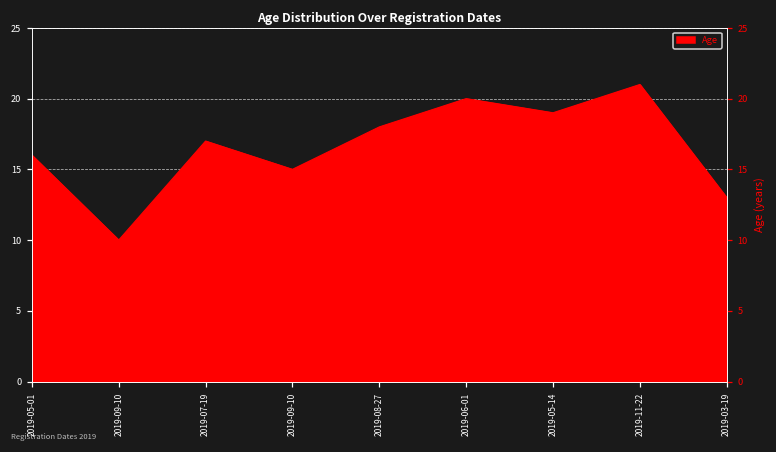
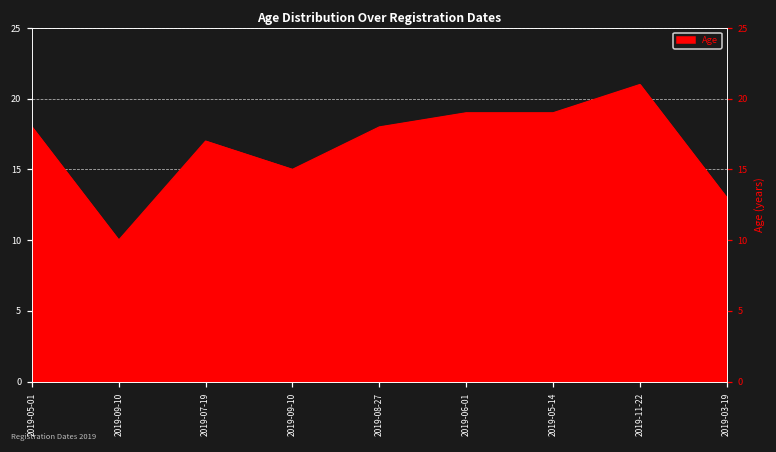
  {
-   "2019-05-01": 16,
+   "2019-05-01": 18,
    "2019-07-19": 17,
    "2019-08-27": 18,
-   "2019-06-01": 20,
+   "2019-06-01": 19,
    "2019-05-14": 19,
    "2019-11-22": 21,
    "2019-03-19": 13
  }
